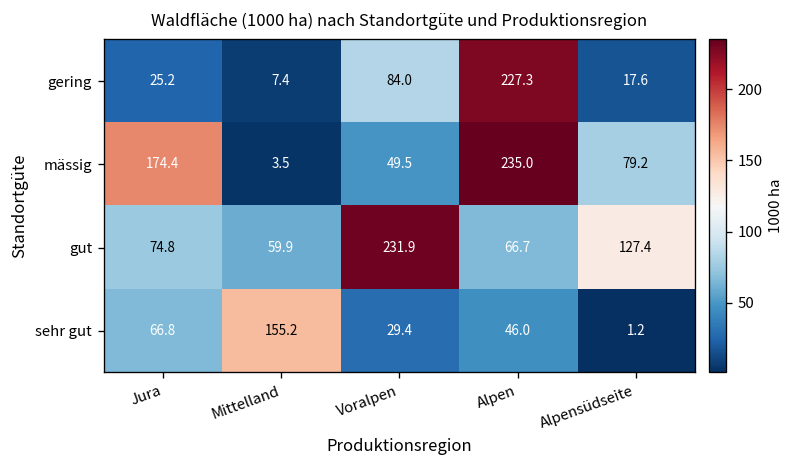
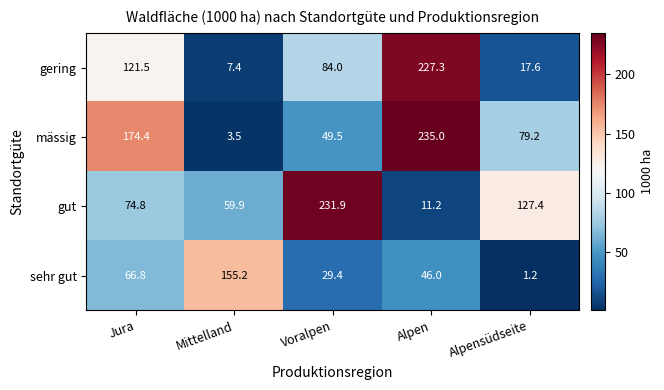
  {
    "gering": {
-     "Jura": 25.2,
+     "Jura": 121.5,
      "Mittelland": 7.4,
      "Voralpen": 84.0,
      "Alpen": 227.3,
      "Alpensüdseite": 17.6
    },
    "mässig": {
      "Jura": 174.4,
      "Mittelland": 3.5,
      "Voralpen": 49.5,
      "Alpen": 235.0,
      "Alpensüdseite": 79.2
    },
    "gut": {
      "Jura": 74.8,
      "Mittelland": 59.9,
      "Voralpen": 231.9,
-     "Alpen": 66.7,
+     "Alpen": 11.2,
      "Alpensüdseite": 127.4
    },
    "sehr gut": {
      "Jura": 66.8,
      "Mittelland": 155.2,
      "Voralpen": 29.4,
      "Alpen": 46.0,
      "Alpensüdseite": 1.2
    }
  }
